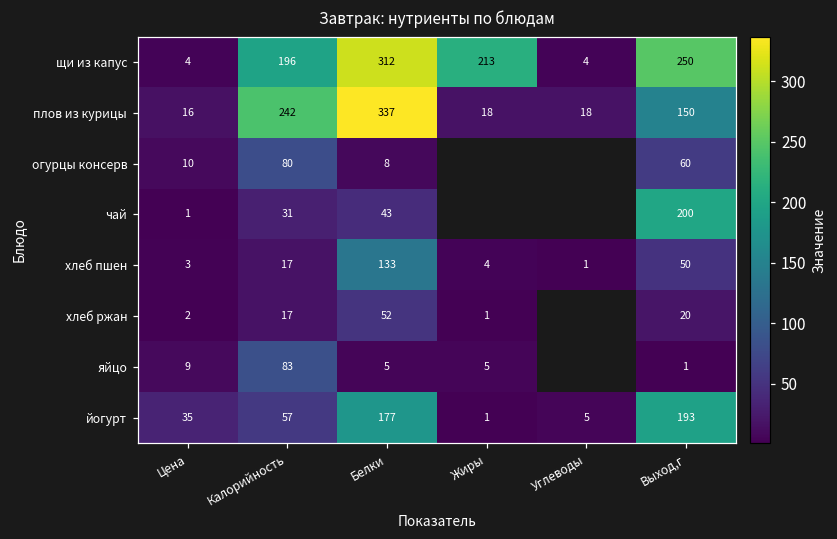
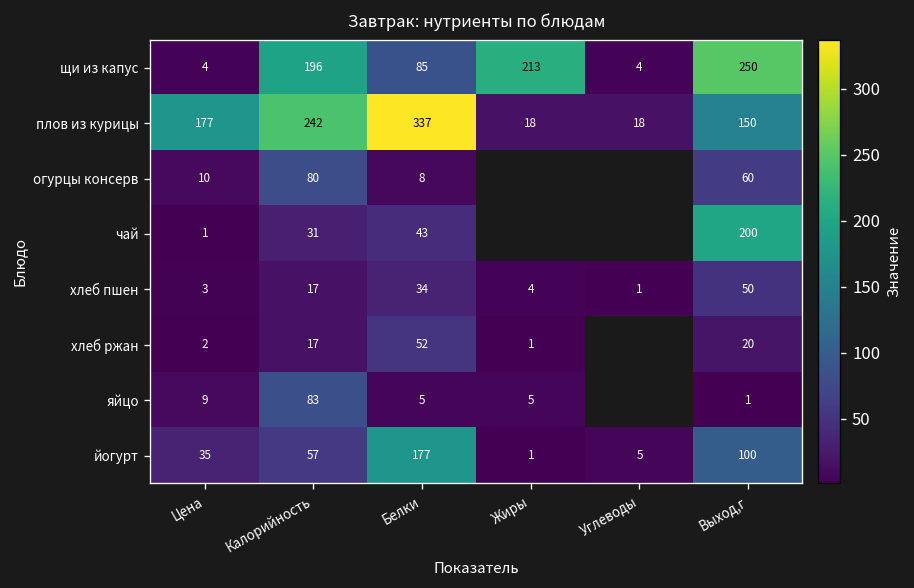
  {
    "щи из капус": {
      "Цена": 4,
      "Калорийность": 196,
-     "Белки": 312,
+     "Белки": 85,
      "Жиры": 213,
      "Углеводы": 4,
      "Выход,г": 250
    },
    "плов из курицы": {
-     "Цена": 16,
+     "Цена": 177,
      "Калорийность": 242,
      "Белки": 337,
      "Жиры": 18,
      "Углеводы": 18,
      "Выход,г": 150
    },
    "огурцы консерв": {
      "Цена": 10,
      "Калорийность": 80,
      "Белки": 8,
      "Выход,г": 60
    },
    "чай": {
      "Цена": 1,
      "Калорийность": 31,
      "Белки": 43,
      "Выход,г": 200
    },
    "хлеб пшен": {
      "Цена": 3,
      "Калорийность": 17,
-     "Белки": 133,
+     "Белки": 34,
      "Жиры": 4,
      "Углеводы": 1,
      "Выход,г": 50
    },
    "хлеб ржан": {
      "Цена": 2,
      "Калорийность": 17,
      "Белки": 52,
      "Жиры": 1,
      "Выход,г": 20
    },
    "яйцо": {
      "Цена": 9,
      "Калорийность": 83,
      "Белки": 5,
      "Жиры": 5,
      "Выход,г": 1
    },
    "йогурт": {
      "Цена": 35,
      "Калорийность": 57,
      "Белки": 177,
      "Жиры": 1,
      "Углеводы": 5,
-     "Выход,г": 193
+     "Выход,г": 100
    }
  }
